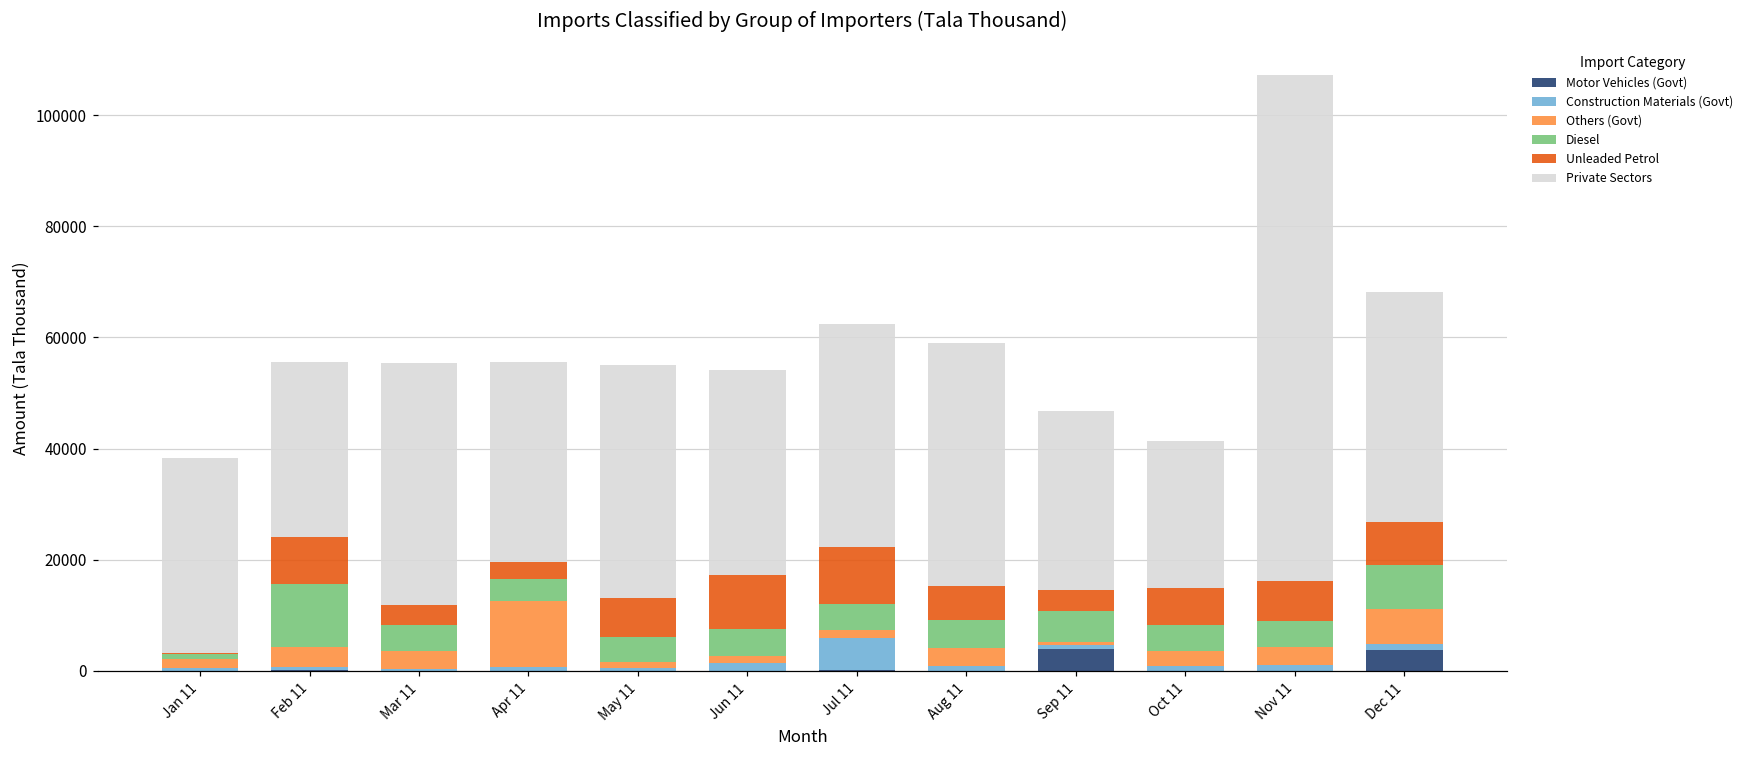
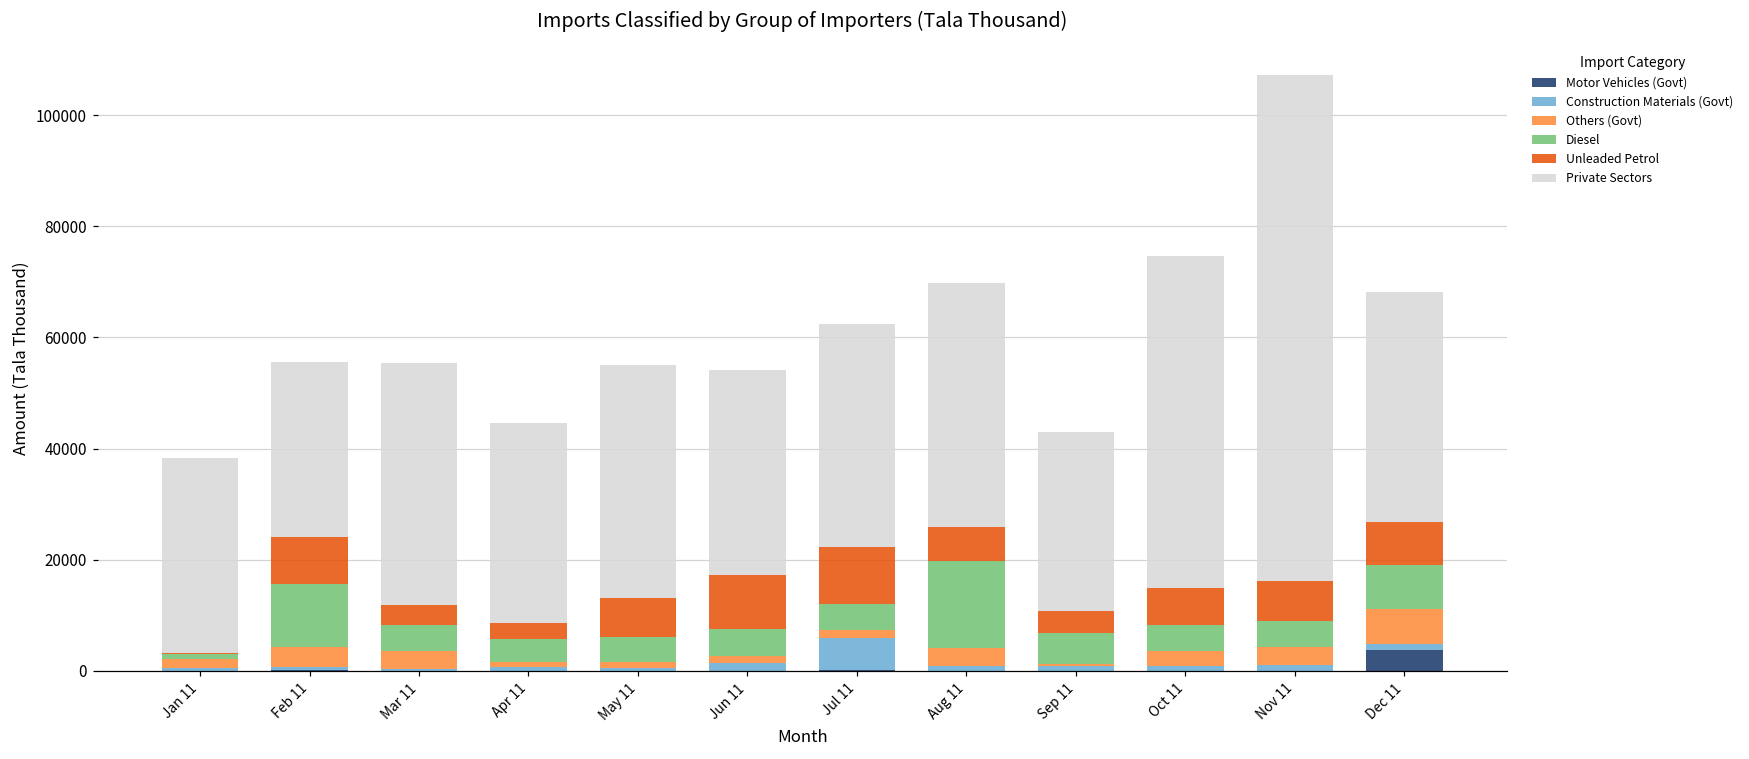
  {
    "Motor Vehicles (Govt)": {
      "Jan 11": 0,
      "Mar 11": 0,
-     "Sep 11": 4000,
+     "Sep 11": 0,
      "Dec 11": 4000
    },
    "Construction Materials (Govt)": {
      "Jan 11": 1000,
      "Apr 11": 1000,
      "May 11": 1000,
      "Jun 11": 1000,
      "Jul 11": 6000,
      "Aug 11": 1000,
      "Sep 11": 1000,
      "Oct 11": 1000,
      "Nov 11": 1000,
      "Dec 11": 1000
    },
    "Others (Govt)": {
      "Jan 11": 2000,
      "Feb 11": 4000,
      "Mar 11": 3000,
-     "Apr 11": 12000,
+     "Apr 11": 1000,
      "May 11": 1000,
      "Jun 11": 1000,
      "Jul 11": 1000,
      "Aug 11": 3000,
      "Oct 11": 3000,
      "Nov 11": 3000,
      "Dec 11": 6000
    },
    "Diesel": {
      "Jan 11": 1000,
      "Feb 11": 11000,
      "Mar 11": 5000,
      "Apr 11": 4000,
      "May 11": 4000,
      "Jun 11": 5000,
      "Jul 11": 5000,
-     "Aug 11": 5000,
+     "Aug 11": 16000,
      "Sep 11": 6000,
      "Oct 11": 5000,
      "Nov 11": 5000,
      "Dec 11": 8000
    },
    "Unleaded Petrol": {
      "Feb 11": 8000,
      "Mar 11": 4000,
      "Apr 11": 3000,
      "May 11": 7000,
      "Jun 11": 10000,
      "Jul 11": 10000,
      "Aug 11": 6000,
      "Sep 11": 4000,
      "Oct 11": 7000,
      "Nov 11": 7000,
      "Dec 11": 8000
    },
    "Private Sectors": {
      "Jan 11": 35000,
      "Feb 11": 32000,
      "Mar 11": 44000,
      "Apr 11": 36000,
      "May 11": 42000,
      "Jun 11": 37000,
      "Jul 11": 40000,
      "Aug 11": 44000,
      "Sep 11": 32000,
-     "Oct 11": 26000,
+     "Oct 11": 60000,
      "Nov 11": 91000,
      "Dec 11": 41000
    }
  }
